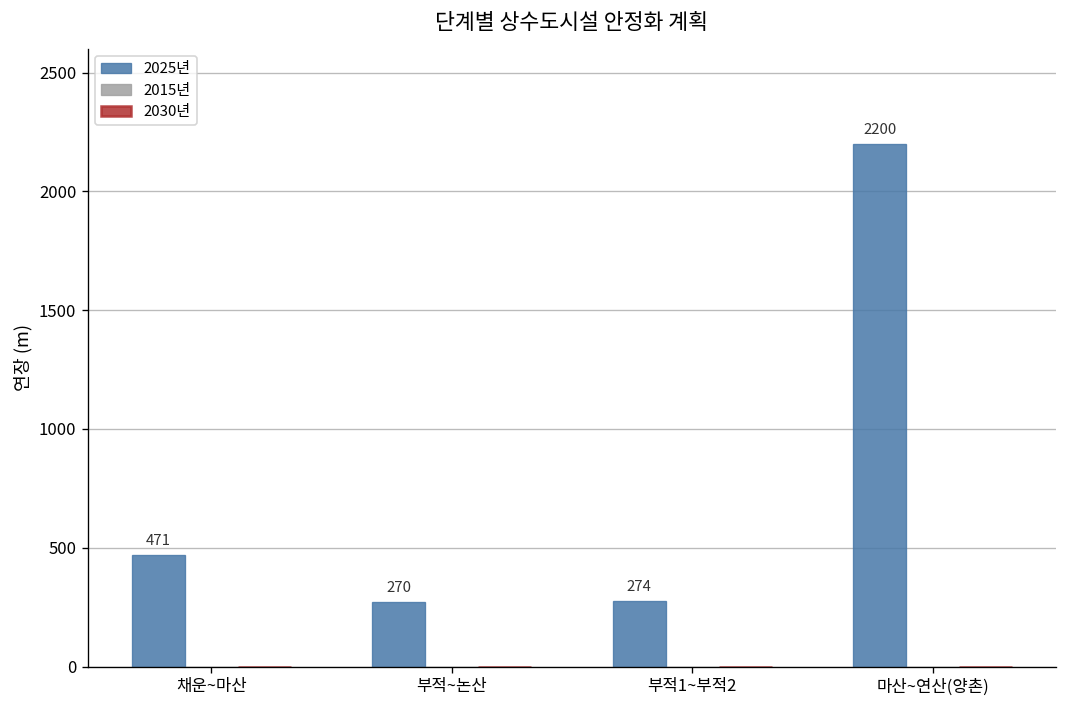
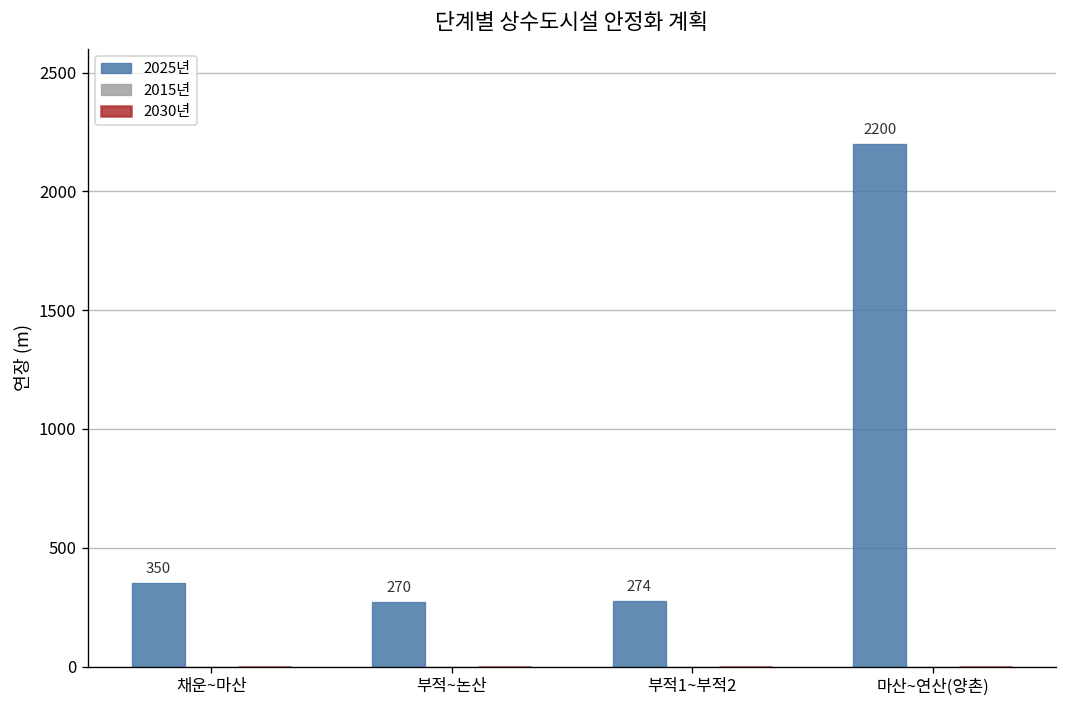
  {
    "2025년": {
-     "채운~마산": 471,
+     "채운~마산": 350,
      "부적~논산": 270,
      "부적1~부적2": 274,
      "마산~연산(양촌)": 2200
    },
    "2015년": {
      "채운~마산": 0,
      "부적~논산": 0,
      "부적1~부적2": 0,
      "마산~연산(양촌)": 0
    },
    "2030년": {
      "채운~마산": 0,
      "부적~논산": 0,
      "부적1~부적2": 0,
      "마산~연산(양촌)": 0
    }
  }
